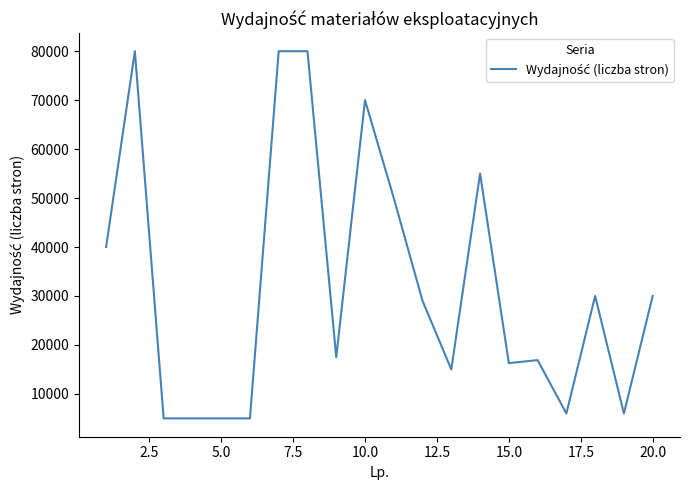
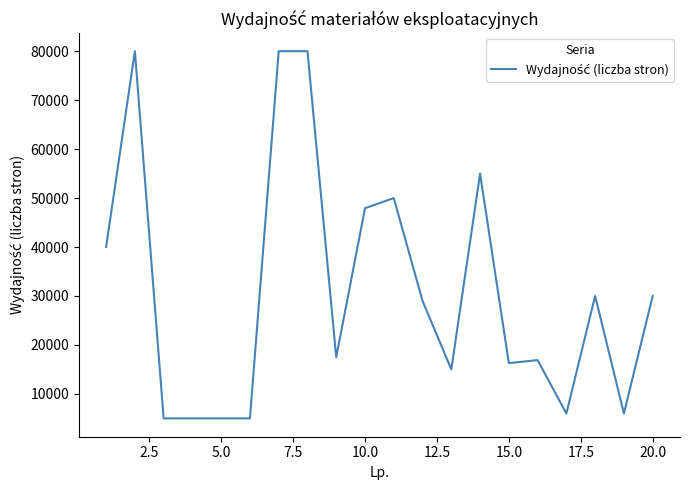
  {
    "5.0": 5000,
-   "10.0": 70000,
+   "10.0": 48000,
    "15.0": 16000,
    "20.0": 30000
  }
